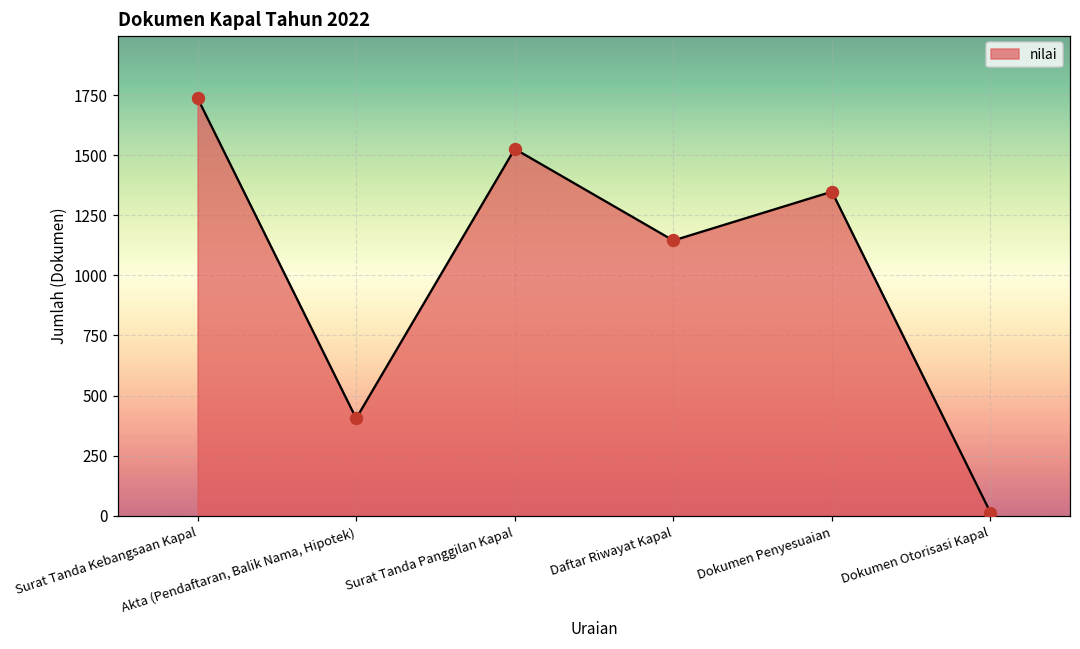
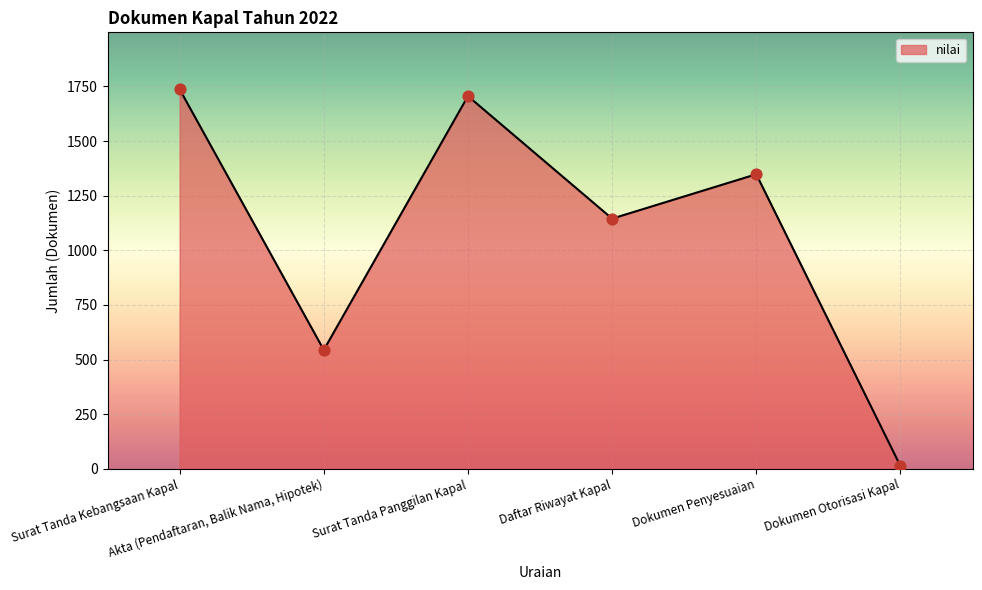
  {
    "Surat Tanda Kebangsaan Kapal": 1740,
-   "Akta (Pendaftaran, Balik Nama, Hipotek)": 400,
-   "Surat Tanda Panggilan Kapal": 1530,
+   "Akta (Pendaftaran, Balik Nama, Hipotek)": 540,
+   "Surat Tanda Panggilan Kapal": 1710,
    "Daftar Riwayat Kapal": 1150,
    "Dokumen Penyesuaian": 1350,
    "Dokumen Otorisasi Kapal": 10
  }
